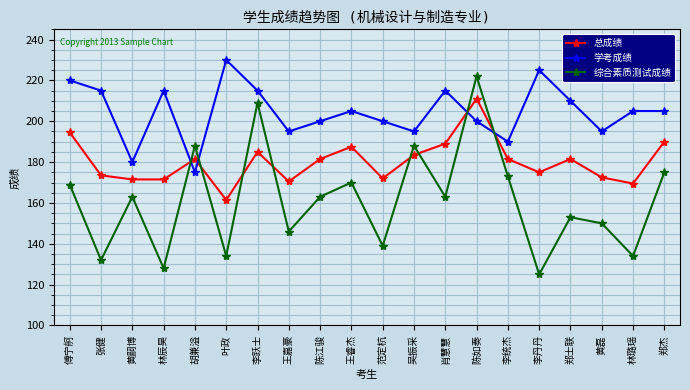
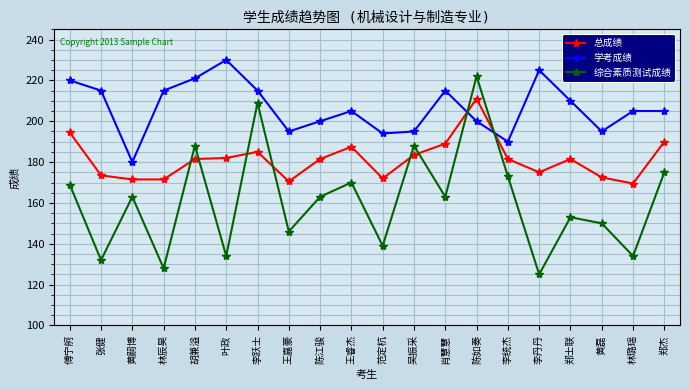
  {
    "总成绩": {
      "傅宁舸": 195,
      "张健": 174,
      "黄嗣博": 172,
      "林辰昊": 172,
      "胡兼溢": 182,
-     "叶政": 161,
+     "叶政": 182,
      "李跃士": 185,
      "王嘉豪": 171,
      "陈江骏": 182,
      "王睿杰": 188,
      "范定杭": 172,
      "吴振采": 184,
      "肖慧慧": 189,
      "陈如奏": 211,
      "李统杰": 182,
      "李丹丹": 175,
      "郑士联": 182,
      "黄磊": 173,
      "林璐瑶": 170,
      "郑杰": 190
    },
    "学考成绩": {
      "傅宁舸": 220,
      "张健": 215,
      "黄嗣博": 180,
      "林辰昊": 215,
-     "胡兼溢": 175,
+     "胡兼溢": 221,
      "叶政": 230,
      "李跃士": 215,
      "王嘉豪": 195,
      "陈江骏": 200,
      "王睿杰": 205,
-     "范定杭": 200,
+     "范定杭": 194,
      "吴振采": 195,
      "肖慧慧": 215,
      "陈如奏": 200,
      "李统杰": 190,
      "李丹丹": 225,
      "郑士联": 210,
      "黄磊": 195,
      "林璐瑶": 205,
      "郑杰": 205
    },
    "综合素质测试成绩": {
      "傅宁舸": 169,
      "张健": 132,
      "黄嗣博": 163,
      "林辰昊": 128,
      "胡兼溢": 188,
      "叶政": 134,
      "李跃士": 209,
      "王嘉豪": 146,
      "陈江骏": 163,
      "王睿杰": 170,
      "范定杭": 139,
      "吴振采": 188,
      "肖慧慧": 163,
      "陈如奏": 222,
      "李统杰": 173,
      "李丹丹": 125,
      "郑士联": 153,
      "黄磊": 150,
      "林璐瑶": 134,
      "郑杰": 175
    }
  }
